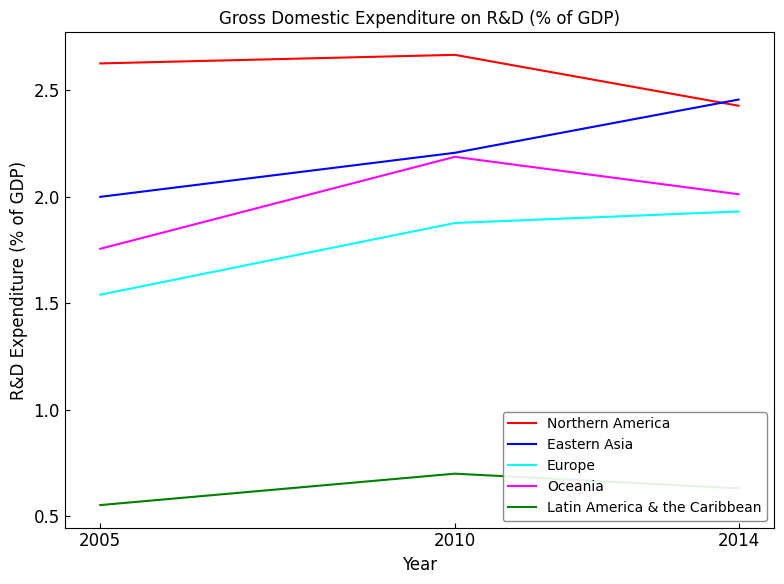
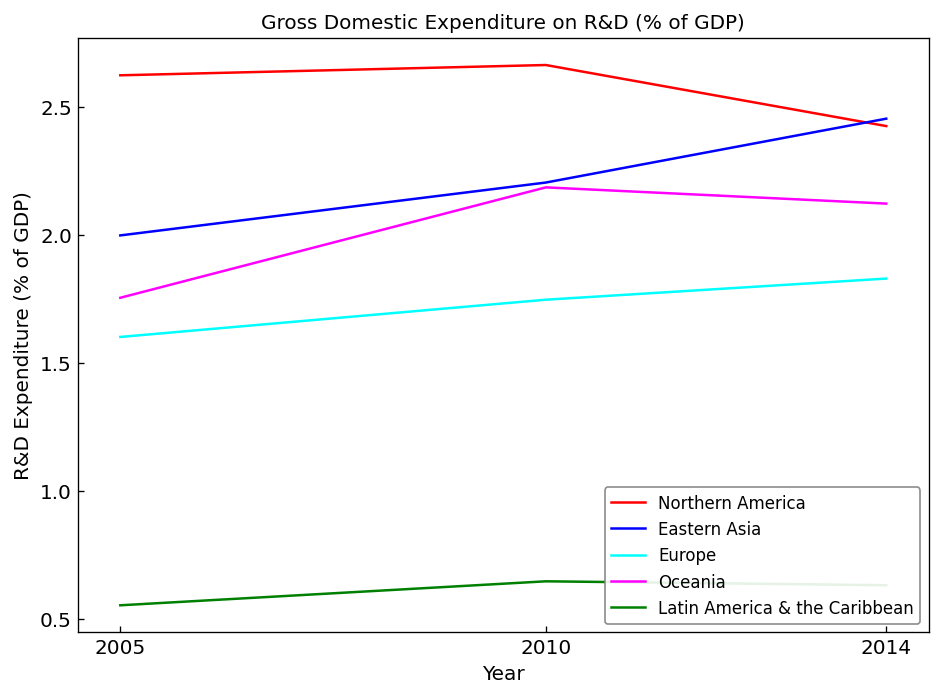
  {
    "Northern America": {
      "2005": 2.62,
      "2010": 2.66,
      "2014": 2.43
    },
    "Eastern Asia": {
      "2005": 2.00,
      "2010": 2.21,
      "2014": 2.45
    },
    "Europe": {
-     "2005": 1.54,
-     "2010": 1.88,
-     "2014": 1.93
+     "2005": 1.60,
+     "2010": 1.75,
+     "2014": 1.83
    },
    "Oceania": {
      "2005": 1.76,
      "2010": 2.19,
-     "2014": 2.01
+     "2014": 2.12
    },
    "Latin America & the Caribbean": {
      "2005": 0.55,
-     "2010": 0.70
+     "2010": 0.65
    }
  }
